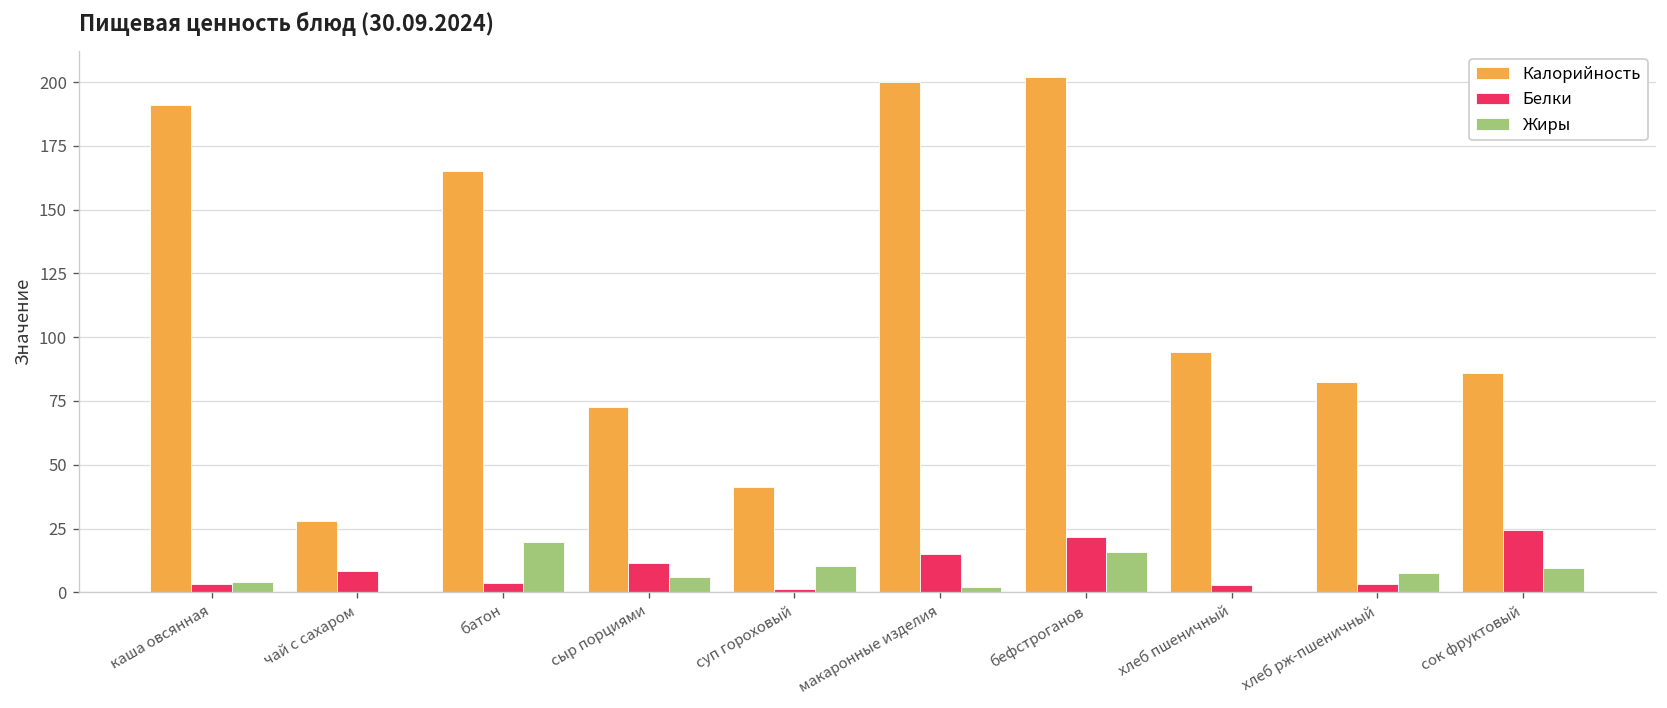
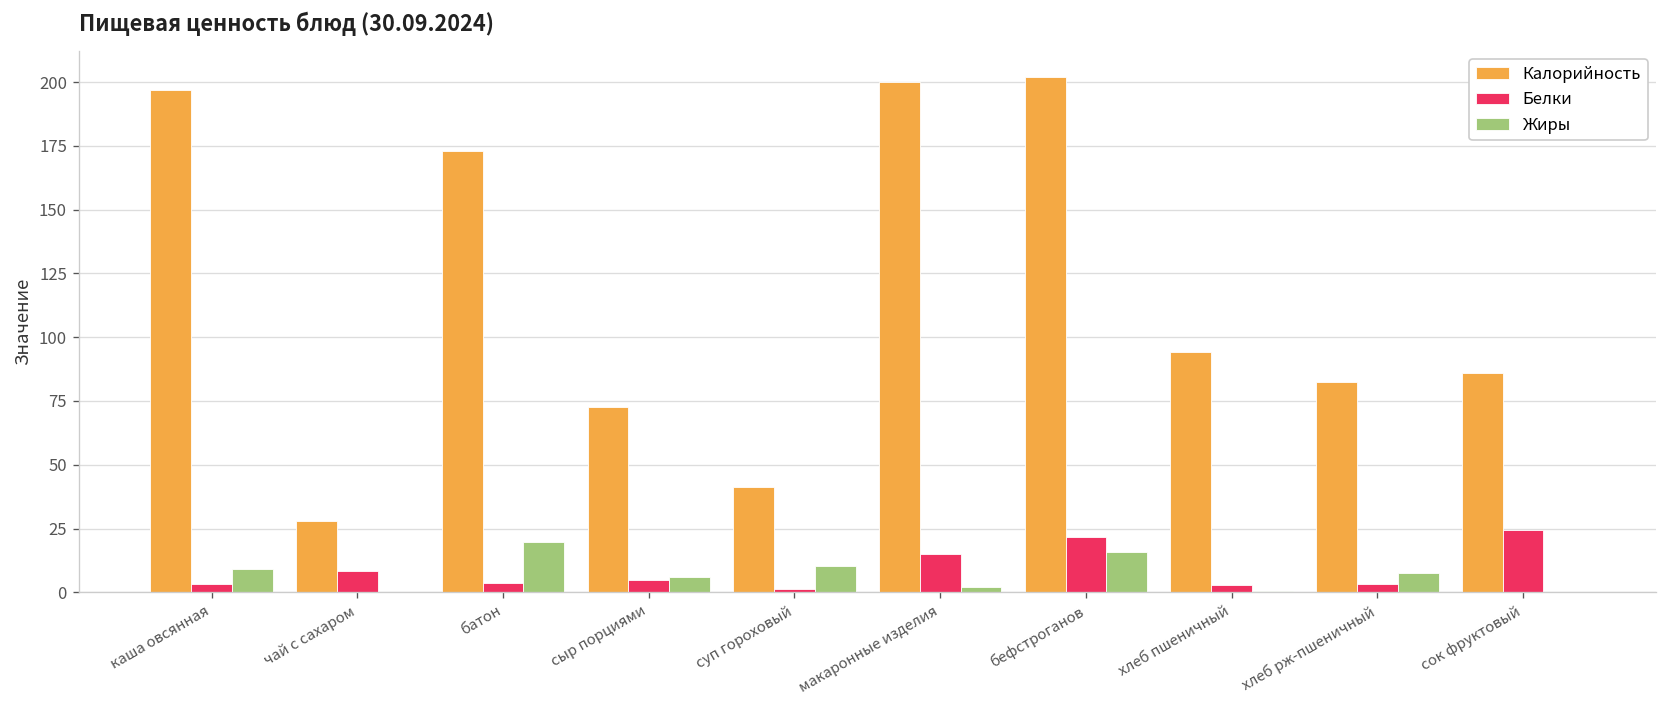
  {
    "Калорийность": {
-     "каша овсянная": 191,
+     "каша овсянная": 197,
      "чай с сахаром": 28,
-     "батон": 165,
+     "батон": 173,
      "сыр порциями": 73,
      "суп гороховый": 41,
      "макаронные изделия": 200,
      "бефстроганов": 202,
      "хлеб пшеничный": 94,
      "хлеб рж-пшеничный": 82,
      "сок фруктовый": 86
    },
    "Белки": {
      "каша овсянная": 3,
      "чай с сахаром": 8,
      "батон": 4,
-     "сыр порциями": 11,
+     "сыр порциями": 5,
      "суп гороховый": 1,
      "макаронные изделия": 15,
      "бефстроганов": 22,
      "хлеб пшеничный": 3,
      "хлеб рж-пшеничный": 3,
      "сок фруктовый": 25
    },
    "Жиры": {
-     "каша овсянная": 4,
+     "каша овсянная": 9,
      "чай с сахаром": 0,
      "батон": 20,
      "сыр порциями": 6,
      "суп гороховый": 10,
      "макаронные изделия": 2,
      "бефстроганов": 16,
      "хлеб рж-пшеничный": 8,
-     "сок фруктовый": 10
+     "сок фруктовый": 0
    }
  }
